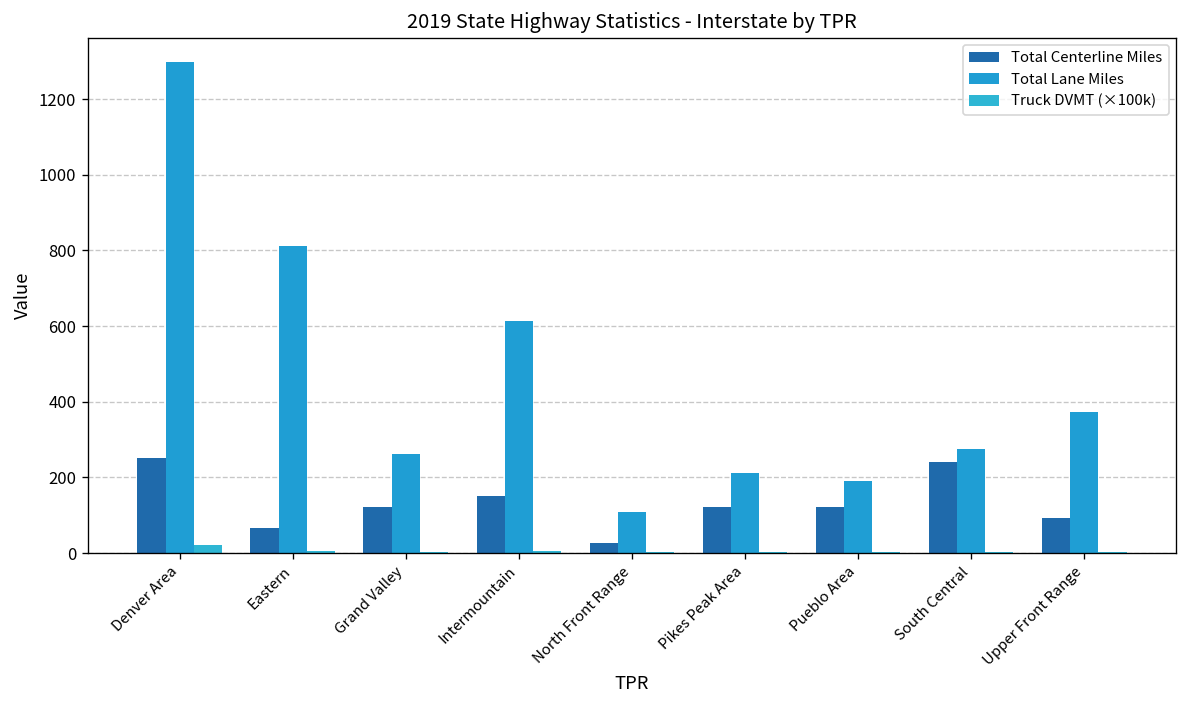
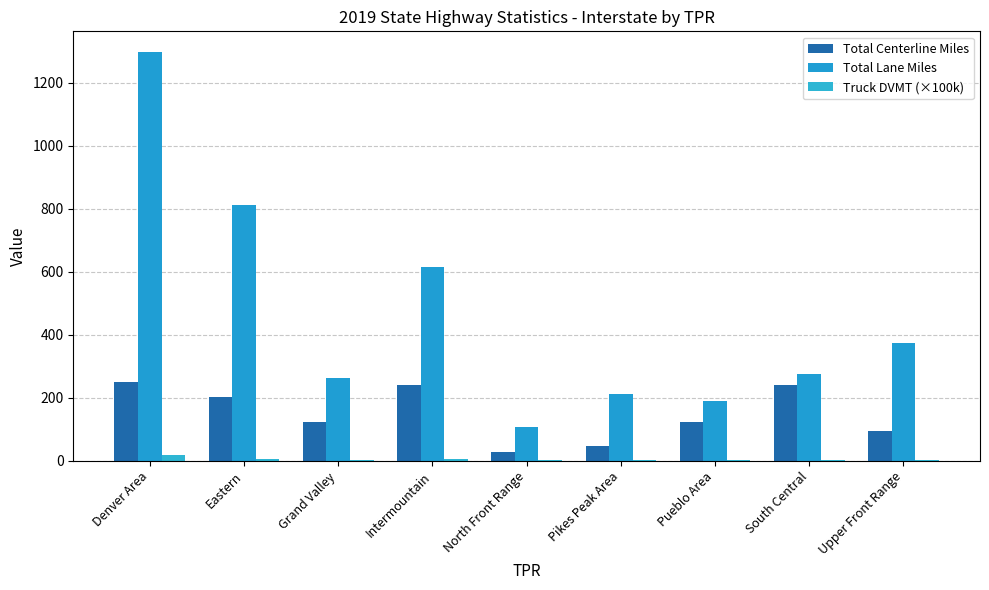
  {
    "Total Centerline Miles": {
      "Denver Area": 250,
-     "Eastern": 70,
+     "Eastern": 200,
      "Grand Valley": 120,
-     "Intermountain": 150,
+     "Intermountain": 240,
      "North Front Range": 30,
-     "Pikes Peak Area": 120,
+     "Pikes Peak Area": 50,
      "Pueblo Area": 120,
      "South Central": 240,
      "Upper Front Range": 90
    }
  }
